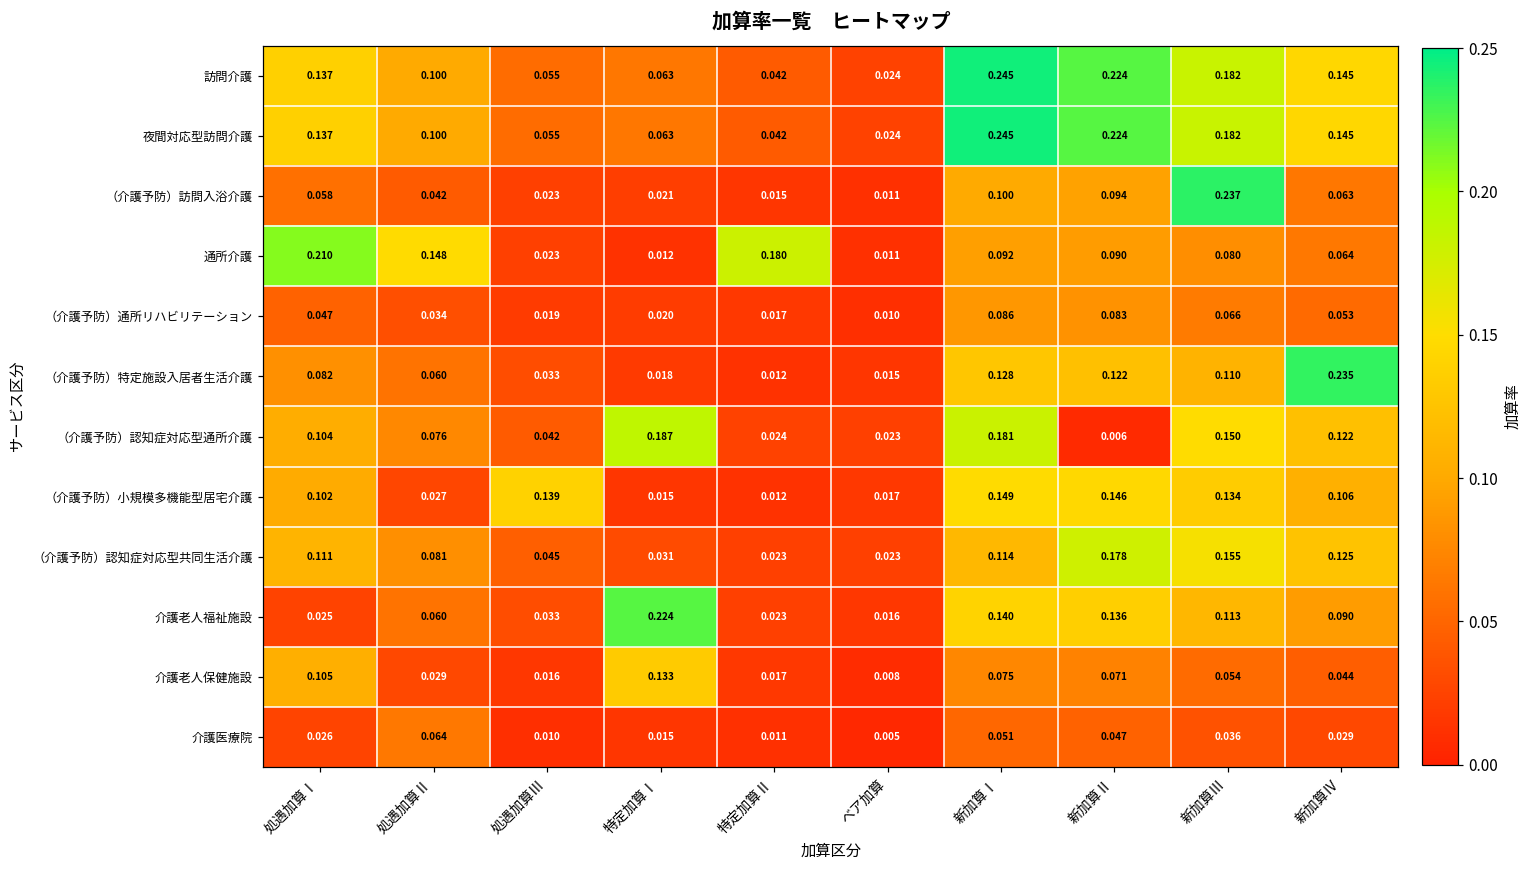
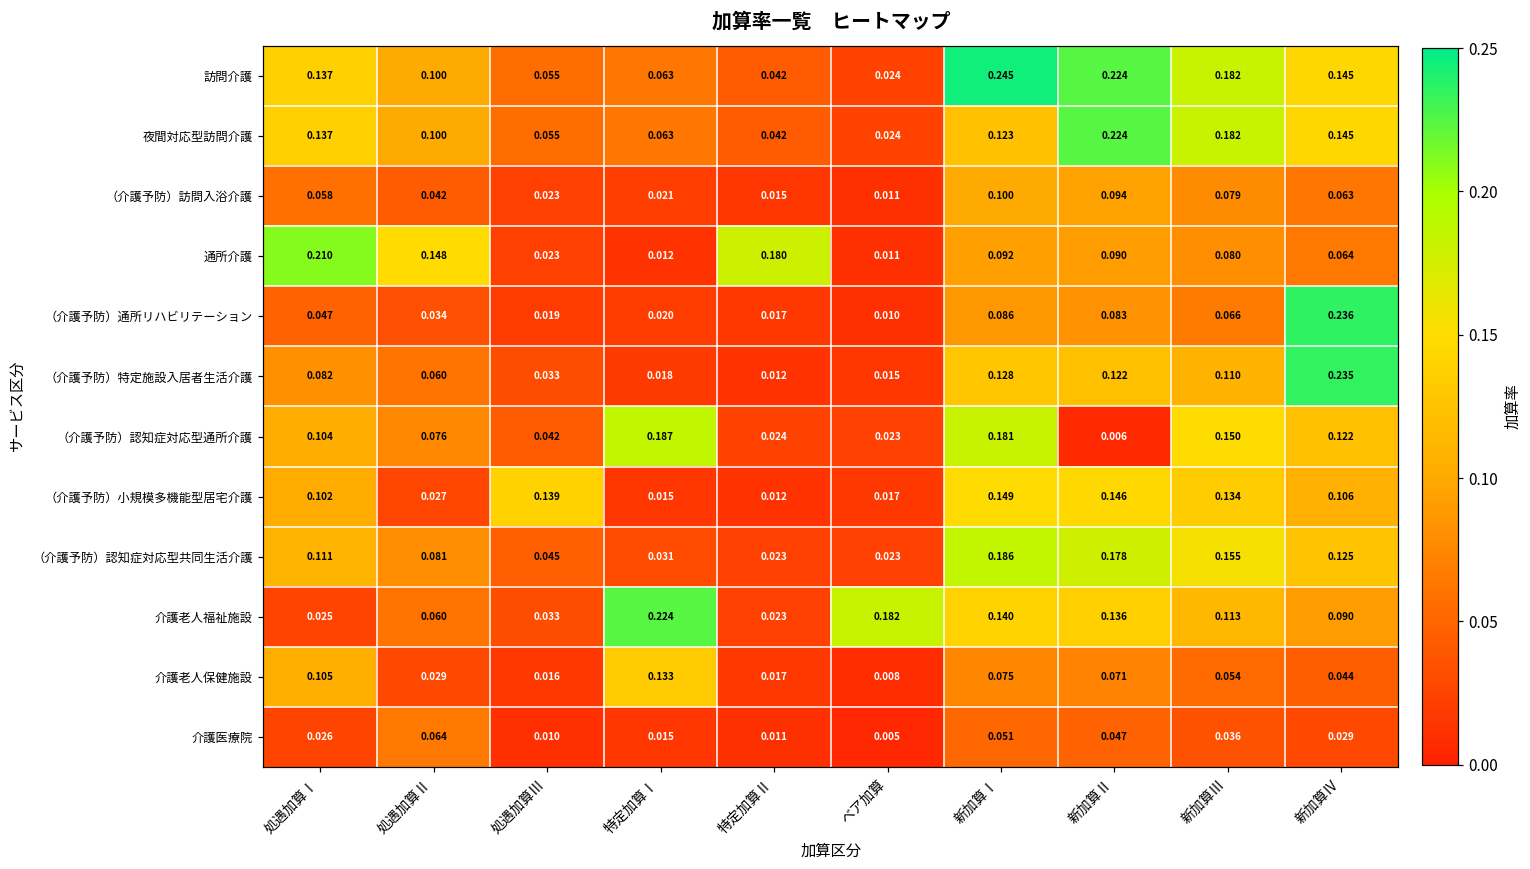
  {
    "訪問介護": {
      "処遇加算Ⅰ": 0.137,
      "処遇加算Ⅱ": 0.100,
      "処遇加算Ⅲ": 0.055,
      "特定加算Ⅰ": 0.063,
      "特定加算Ⅱ": 0.042,
      "ベア加算": 0.024,
      "新加算Ⅰ": 0.245,
      "新加算Ⅱ": 0.224,
      "新加算Ⅲ": 0.182,
      "新加算Ⅳ": 0.145
    },
    "夜間対応型訪問介護": {
      "処遇加算Ⅰ": 0.137,
      "処遇加算Ⅱ": 0.100,
      "処遇加算Ⅲ": 0.055,
      "特定加算Ⅰ": 0.063,
      "特定加算Ⅱ": 0.042,
      "ベア加算": 0.024,
-     "新加算Ⅰ": 0.245,
+     "新加算Ⅰ": 0.123,
      "新加算Ⅱ": 0.224,
      "新加算Ⅲ": 0.182,
      "新加算Ⅳ": 0.145
    },
    "（介護予防）訪問入浴介護": {
      "処遇加算Ⅰ": 0.058,
      "処遇加算Ⅱ": 0.042,
      "処遇加算Ⅲ": 0.023,
      "特定加算Ⅰ": 0.021,
      "特定加算Ⅱ": 0.015,
      "ベア加算": 0.011,
      "新加算Ⅰ": 0.100,
      "新加算Ⅱ": 0.094,
-     "新加算Ⅲ": 0.237,
+     "新加算Ⅲ": 0.079,
      "新加算Ⅳ": 0.063
    },
    "通所介護": {
      "処遇加算Ⅰ": 0.210,
      "処遇加算Ⅱ": 0.148,
      "処遇加算Ⅲ": 0.023,
      "特定加算Ⅰ": 0.012,
      "特定加算Ⅱ": 0.180,
      "ベア加算": 0.011,
      "新加算Ⅰ": 0.092,
      "新加算Ⅱ": 0.090,
      "新加算Ⅲ": 0.080,
      "新加算Ⅳ": 0.064
    },
    "（介護予防）通所リハビリテーション": {
      "処遇加算Ⅰ": 0.047,
      "処遇加算Ⅱ": 0.034,
      "処遇加算Ⅲ": 0.019,
      "特定加算Ⅰ": 0.020,
      "特定加算Ⅱ": 0.017,
      "ベア加算": 0.010,
      "新加算Ⅰ": 0.086,
      "新加算Ⅱ": 0.083,
      "新加算Ⅲ": 0.066,
-     "新加算Ⅳ": 0.053
+     "新加算Ⅳ": 0.236
    },
    "（介護予防）特定施設入居者生活介護": {
      "処遇加算Ⅰ": 0.082,
      "処遇加算Ⅱ": 0.060,
      "処遇加算Ⅲ": 0.033,
      "特定加算Ⅰ": 0.018,
      "特定加算Ⅱ": 0.012,
      "ベア加算": 0.015,
      "新加算Ⅰ": 0.128,
      "新加算Ⅱ": 0.122,
      "新加算Ⅲ": 0.110,
      "新加算Ⅳ": 0.235
    },
    "（介護予防）認知症対応型通所介護": {
      "処遇加算Ⅰ": 0.104,
      "処遇加算Ⅱ": 0.076,
      "処遇加算Ⅲ": 0.042,
      "特定加算Ⅰ": 0.187,
      "特定加算Ⅱ": 0.024,
      "ベア加算": 0.023,
      "新加算Ⅰ": 0.181,
      "新加算Ⅱ": 0.006,
      "新加算Ⅲ": 0.150,
      "新加算Ⅳ": 0.122
    },
    "（介護予防）小規模多機能型居宅介護": {
      "処遇加算Ⅰ": 0.102,
      "処遇加算Ⅱ": 0.027,
      "処遇加算Ⅲ": 0.139,
      "特定加算Ⅰ": 0.015,
      "特定加算Ⅱ": 0.012,
      "ベア加算": 0.017,
      "新加算Ⅰ": 0.149,
      "新加算Ⅱ": 0.146,
      "新加算Ⅲ": 0.134,
      "新加算Ⅳ": 0.106
    },
    "（介護予防）認知症対応型共同生活介護": {
      "処遇加算Ⅰ": 0.111,
      "処遇加算Ⅱ": 0.081,
      "処遇加算Ⅲ": 0.045,
      "特定加算Ⅰ": 0.031,
      "特定加算Ⅱ": 0.023,
      "ベア加算": 0.023,
-     "新加算Ⅰ": 0.114,
+     "新加算Ⅰ": 0.186,
      "新加算Ⅱ": 0.178,
      "新加算Ⅲ": 0.155,
      "新加算Ⅳ": 0.125
    },
    "介護老人福祉施設": {
      "処遇加算Ⅰ": 0.025,
      "処遇加算Ⅱ": 0.060,
      "処遇加算Ⅲ": 0.033,
      "特定加算Ⅰ": 0.224,
      "特定加算Ⅱ": 0.023,
-     "ベア加算": 0.016,
+     "ベア加算": 0.182,
      "新加算Ⅰ": 0.140,
      "新加算Ⅱ": 0.136,
      "新加算Ⅲ": 0.113,
      "新加算Ⅳ": 0.090
    },
    "介護老人保健施設": {
      "処遇加算Ⅰ": 0.105,
      "処遇加算Ⅱ": 0.029,
      "処遇加算Ⅲ": 0.016,
      "特定加算Ⅰ": 0.133,
      "特定加算Ⅱ": 0.017,
      "ベア加算": 0.008,
      "新加算Ⅰ": 0.075,
      "新加算Ⅱ": 0.071,
      "新加算Ⅲ": 0.054,
      "新加算Ⅳ": 0.044
    },
    "介護医療院": {
      "処遇加算Ⅰ": 0.026,
      "処遇加算Ⅱ": 0.064,
      "処遇加算Ⅲ": 0.010,
      "特定加算Ⅰ": 0.015,
      "特定加算Ⅱ": 0.011,
      "ベア加算": 0.005,
      "新加算Ⅰ": 0.051,
      "新加算Ⅱ": 0.047,
      "新加算Ⅲ": 0.036,
      "新加算Ⅳ": 0.029
    }
  }
